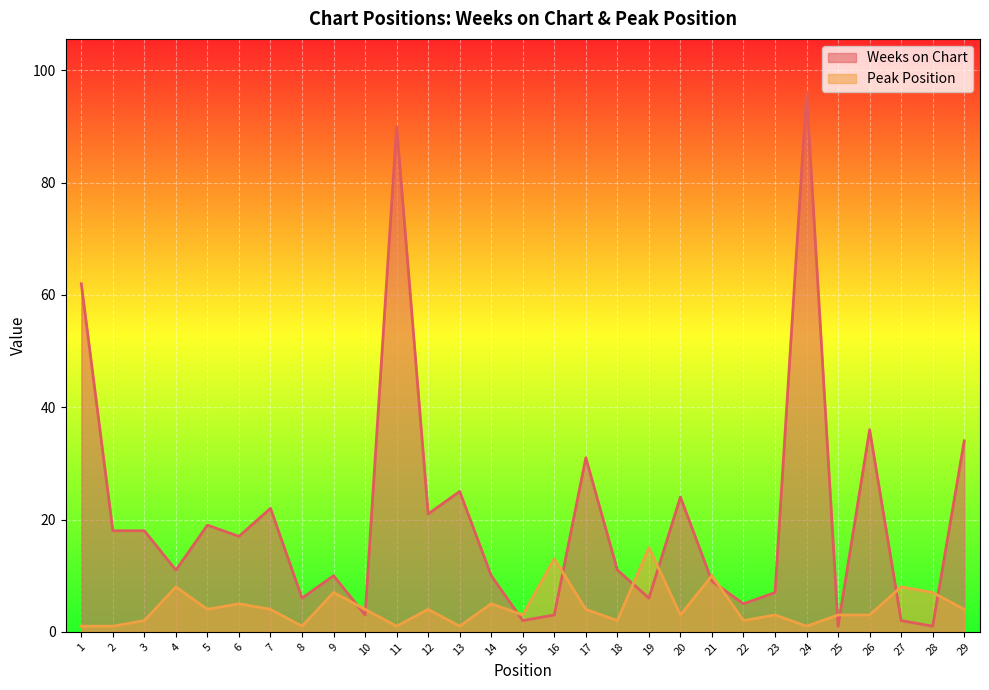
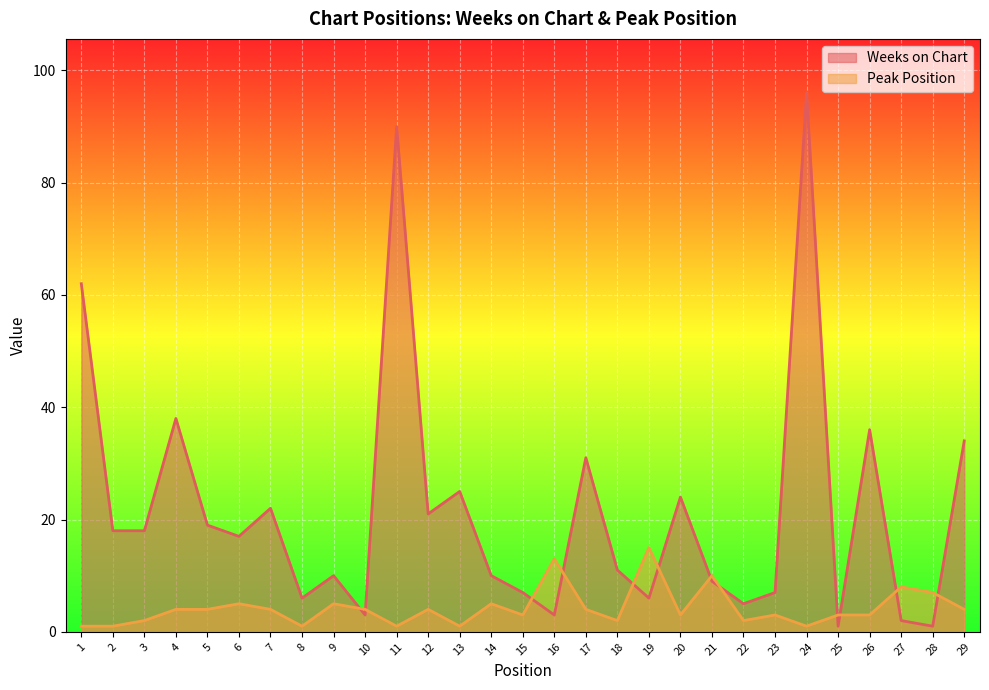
  {
    "Weeks on Chart": {
      "1": 62,
      "2": 18,
      "3": 18,
-     "4": 11,
+     "4": 38,
      "5": 19,
      "6": 17,
      "7": 22,
      "8": 6,
      "9": 10,
      "10": 3,
      "11": 90,
      "12": 21,
      "13": 25,
      "14": 10,
-     "15": 2,
+     "15": 7,
      "16": 3,
      "17": 31,
      "18": 11,
      "19": 6,
      "20": 24,
      "21": 9,
      "22": 5,
      "23": 7,
      "24": 96,
      "25": 1,
      "26": 36,
      "27": 2,
      "28": 1,
      "29": 34
    },
    "Peak Position": {
      "1": 1,
      "2": 1,
      "3": 2,
-     "4": 8,
+     "4": 4,
      "5": 4,
      "6": 5,
      "7": 4,
      "8": 1,
-     "9": 7,
+     "9": 5,
      "10": 4,
      "11": 1,
      "12": 4,
      "13": 1,
      "14": 5,
      "15": 3,
      "16": 13,
      "17": 4,
      "18": 2,
      "19": 15,
      "20": 3,
      "21": 10,
      "22": 2,
      "23": 3,
      "24": 1,
      "25": 3,
      "26": 3,
      "27": 8,
      "28": 7,
      "29": 4
    }
  }
